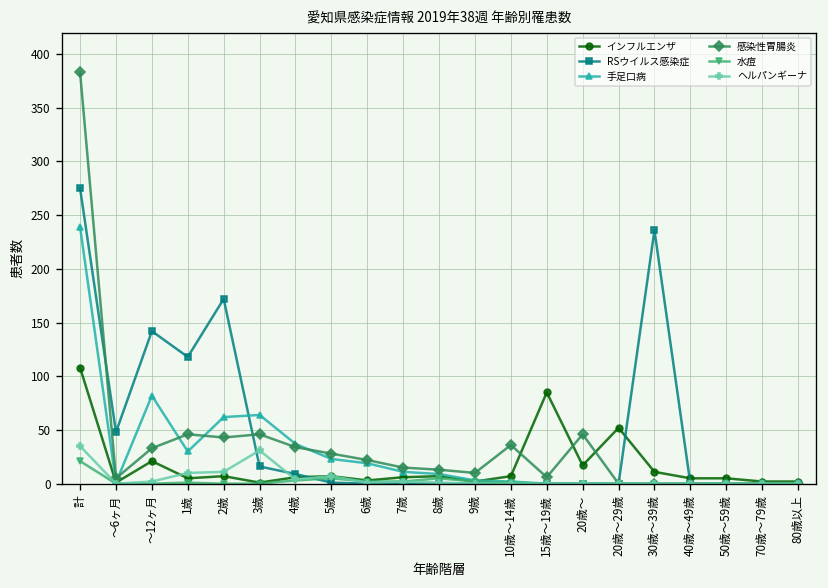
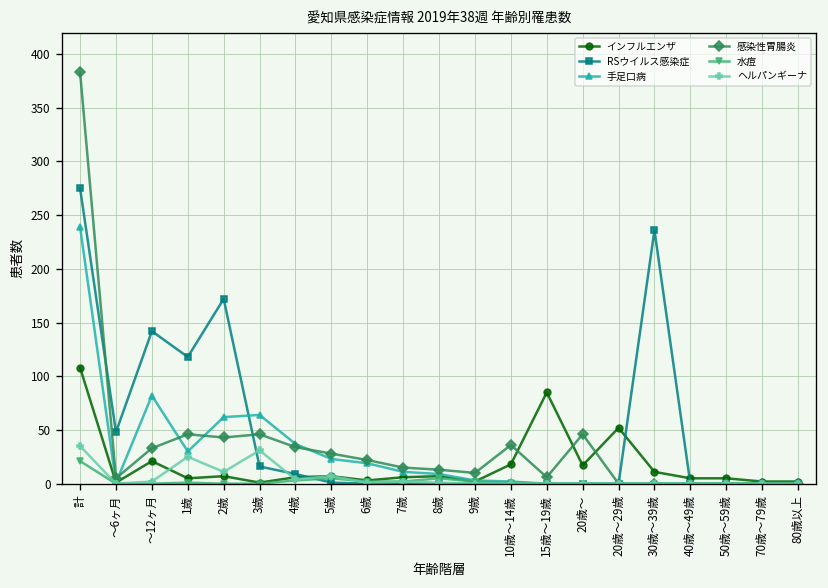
  {
    "インフルエンザ": {
      "計": 110,
      "～12ヶ月": 20,
      "1歳": 10,
      "2歳": 10,
      "7歳": 10,
-     "10歳～14歳": 10,
+     "10歳～14歳": 20,
      "15歳～19歳": 90,
      "20歳～": 20,
      "20歳～29歳": 50,
      "30歳～39歳": 10,
      "40歳～49歳": 10,
      "50歳～59歳": 10
    },
    "RSウイルス感染症": {
      "計": 280,
      "～6ヶ月": 50,
      "～12ヶ月": 140,
      "1歳": 120,
      "2歳": 170,
      "3歳": 20,
      "4歳": 10,
      "5歳": 0,
      "30歳～39歳": 240
    },
    "手足口病": {
      "計": 240,
      "～12ヶ月": 80,
      "1歳": 30,
      "2歳": 60,
      "3歳": 60,
      "4歳": 40,
      "5歳": 20,
      "6歳": 20,
      "7歳": 10
    },
    "ヘルパンギーナ": {
      "計": 40,
-     "1歳": 10,
+     "1歳": 30,
      "2歳": 10,
      "3歳": 30
    }
  }
